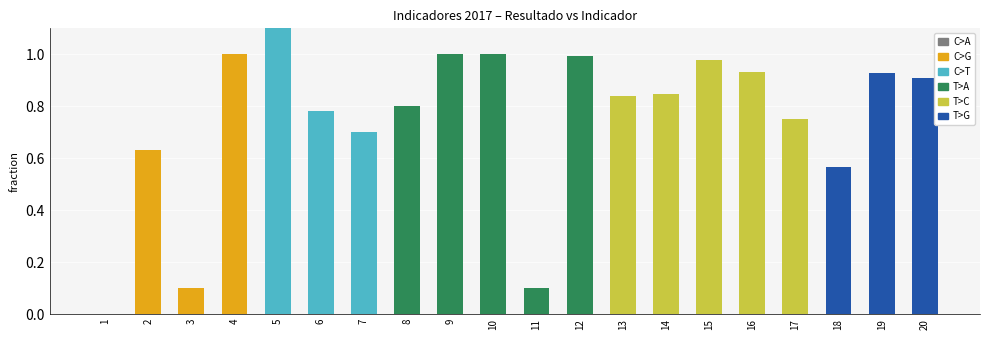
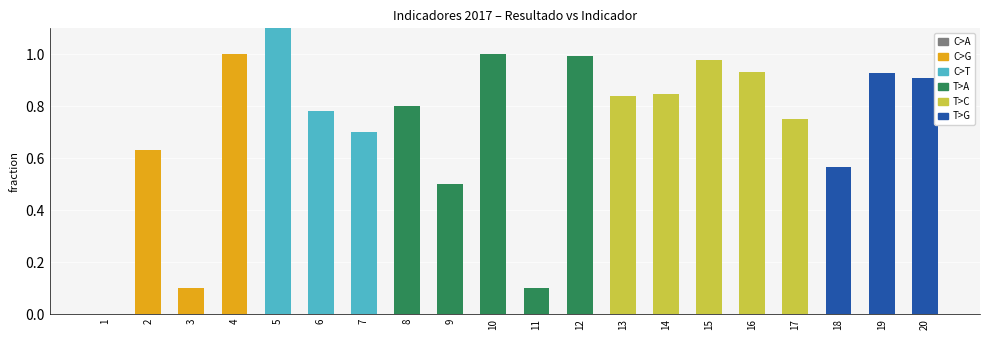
  {
    "1": 0.0,
    "2": 0.63,
    "3": 0.1,
    "4": 1.0,
    "6": 0.78,
    "7": 0.7,
    "8": 0.8,
-   "9": 1.0,
+   "9": 0.5,
    "10": 1.0,
    "11": 0.1,
    "12": 1.0,
    "13": 0.84,
    "14": 0.85,
    "15": 0.98,
    "16": 0.93,
    "17": 0.75,
    "18": 0.57,
    "19": 0.93,
    "20": 0.91
  }
